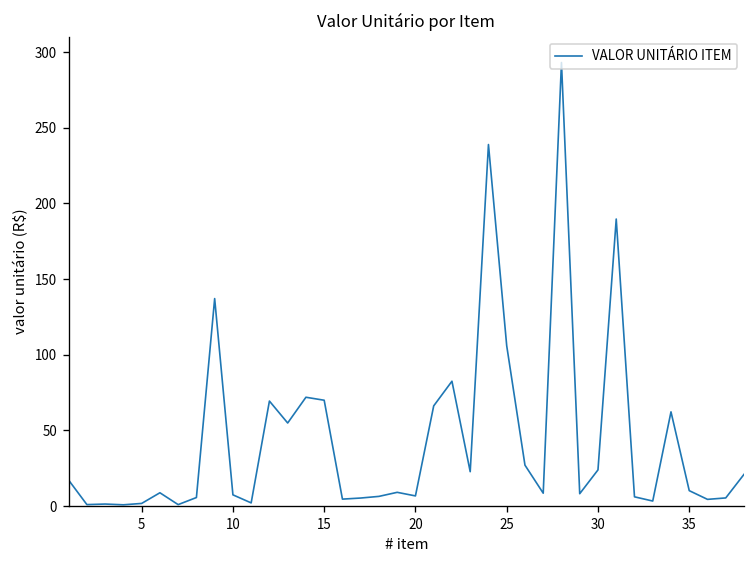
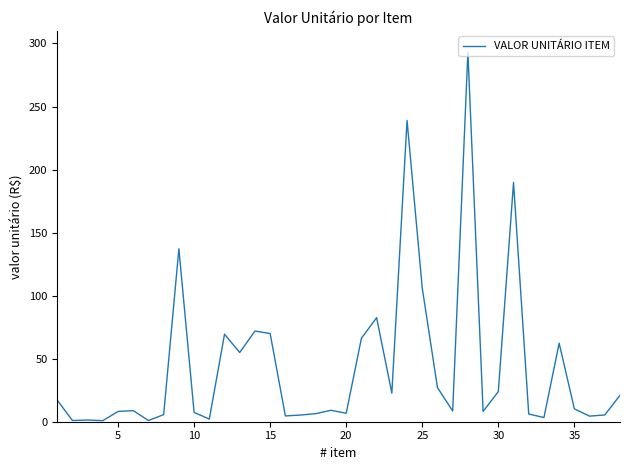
  {
-   "5": 2,
+   "5": 8,
    "10": 7,
    "15": 70,
    "20": 7,
    "25": 106,
    "30": 24,
    "35": 10
  }
